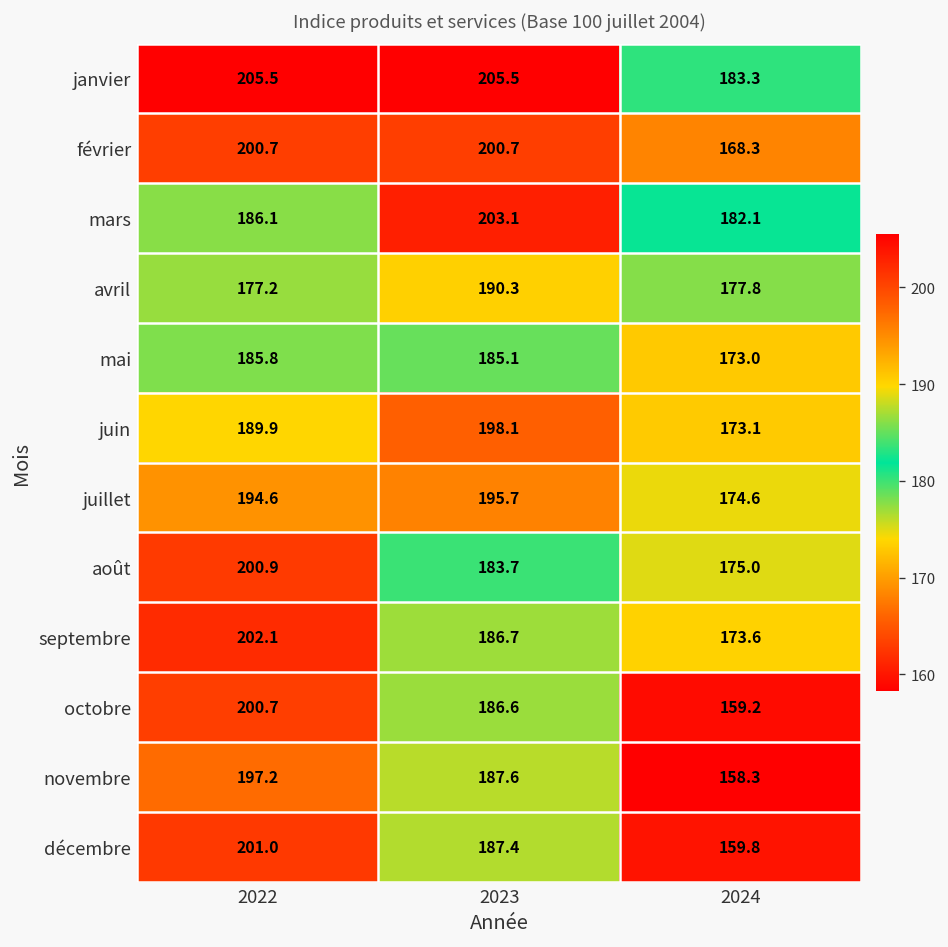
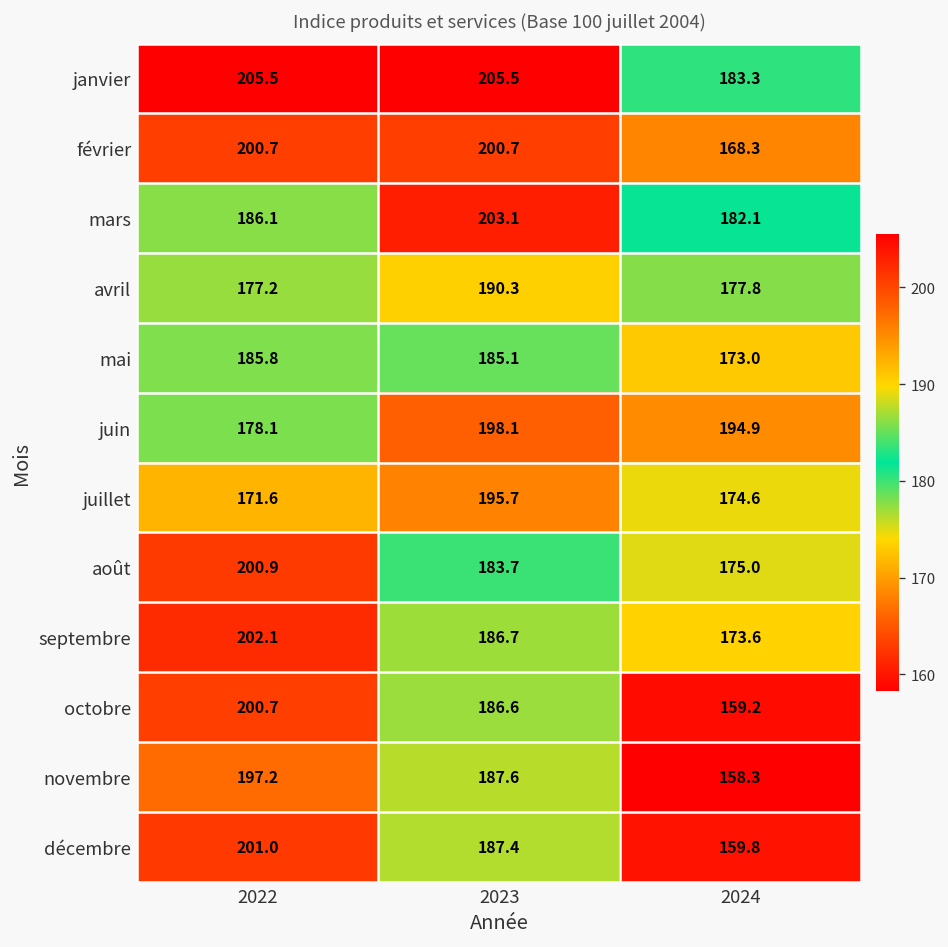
  {
    "janvier": {
      "2022": 205.5,
      "2023": 205.5,
      "2024": 183.3
    },
    "février": {
      "2022": 200.7,
      "2023": 200.7,
      "2024": 168.3
    },
    "mars": {
      "2022": 186.1,
      "2023": 203.1,
      "2024": 182.1
    },
    "avril": {
      "2022": 177.2,
      "2023": 190.3,
      "2024": 177.8
    },
    "mai": {
      "2022": 185.8,
      "2023": 185.1,
      "2024": 173.0
    },
    "juin": {
-     "2022": 189.9,
+     "2022": 178.1,
      "2023": 198.1,
-     "2024": 173.1
+     "2024": 194.9
    },
    "juillet": {
-     "2022": 194.6,
+     "2022": 171.6,
      "2023": 195.7,
      "2024": 174.6
    },
    "août": {
      "2022": 200.9,
      "2023": 183.7,
      "2024": 175.0
    },
    "septembre": {
      "2022": 202.1,
      "2023": 186.7,
      "2024": 173.6
    },
    "octobre": {
      "2022": 200.7,
      "2023": 186.6,
      "2024": 159.2
    },
    "novembre": {
      "2022": 197.2,
      "2023": 187.6,
      "2024": 158.3
    },
    "décembre": {
      "2022": 201.0,
      "2023": 187.4,
      "2024": 159.8
    }
  }
